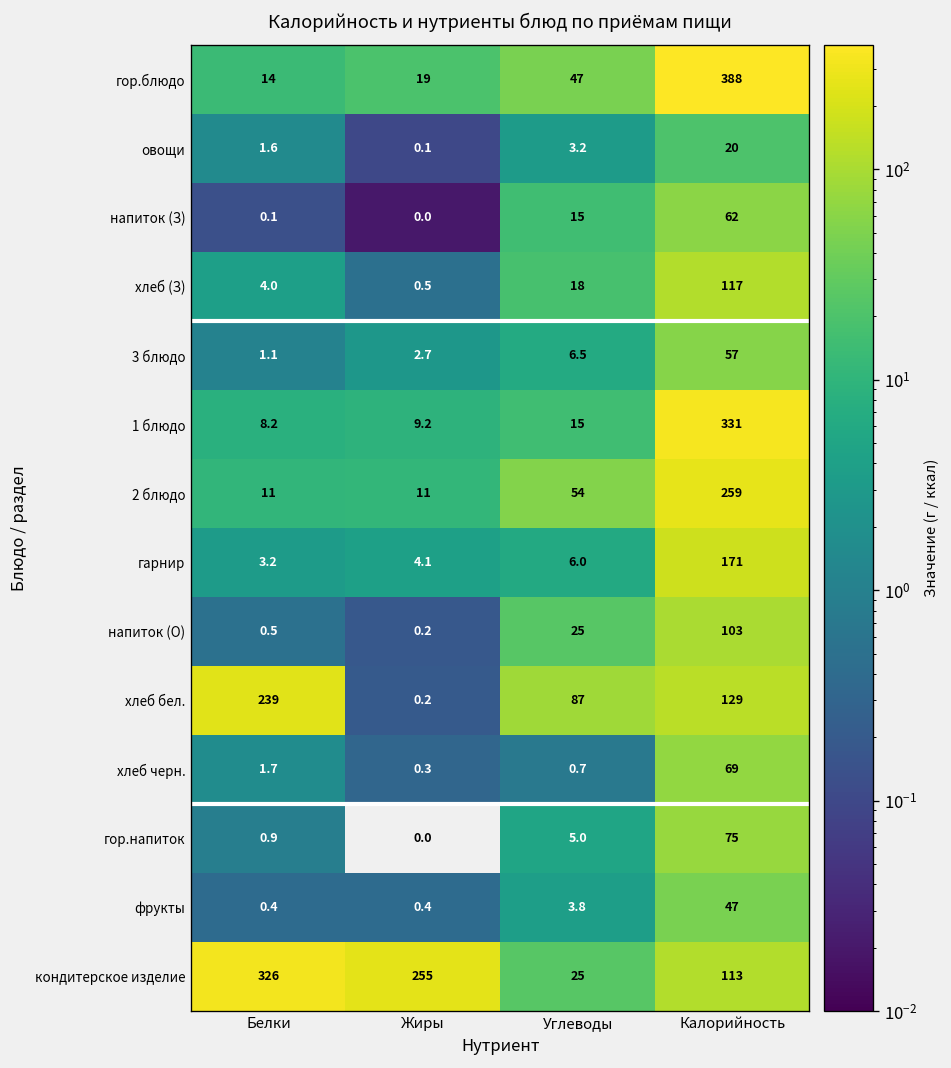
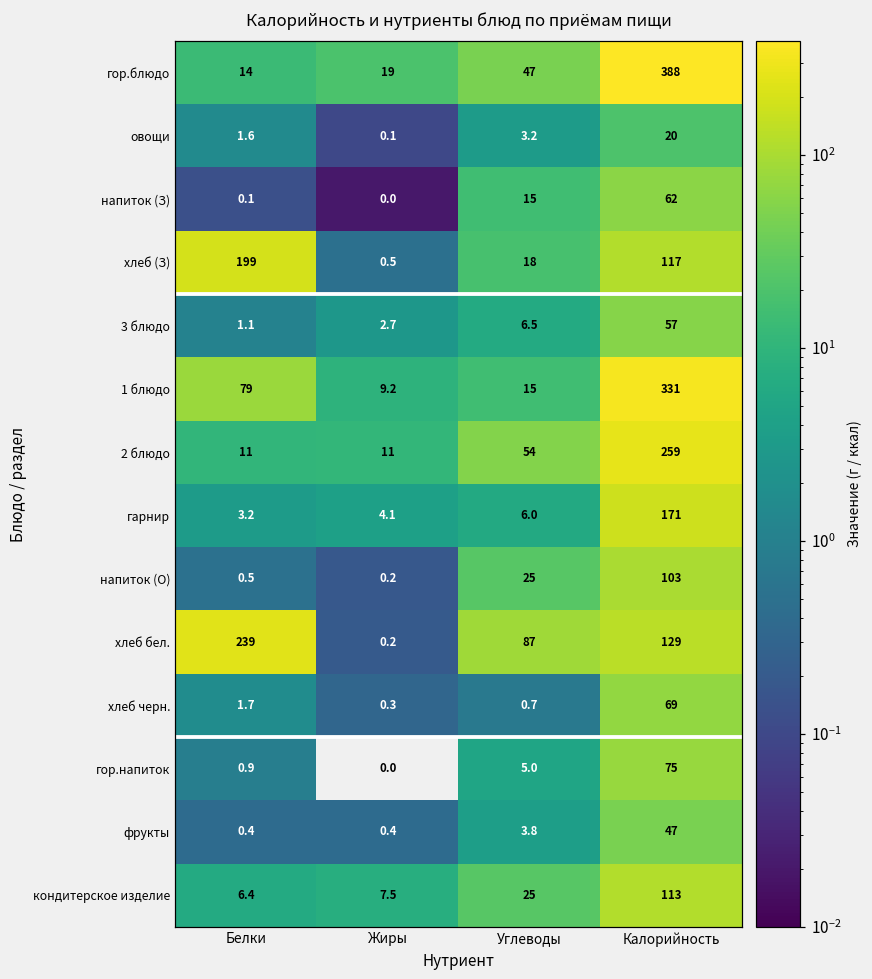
  {
    "гор.блюдо": {
      "Белки": 14,
      "Жиры": 19,
      "Углеводы": 47,
      "Калорийность": 388
    },
    "овощи": {
      "Белки": 1.6,
      "Жиры": 0.1,
      "Углеводы": 3.2,
      "Калорийность": 20
    },
    "напиток (З)": {
      "Белки": 0.1,
      "Жиры": 0.0,
      "Углеводы": 15,
      "Калорийность": 62
    },
    "хлеб (З)": {
-     "Белки": 4.0,
+     "Белки": 199,
      "Жиры": 0.5,
      "Углеводы": 18,
      "Калорийность": 117
    },
    "3 блюдо": {
      "Белки": 1.1,
      "Жиры": 2.7,
      "Углеводы": 6.5,
      "Калорийность": 57
    },
    "1 блюдо": {
-     "Белки": 8.2,
+     "Белки": 79,
      "Жиры": 9.2,
      "Углеводы": 15,
      "Калорийность": 331
    },
    "2 блюдо": {
      "Белки": 11,
      "Жиры": 11,
      "Углеводы": 54,
      "Калорийность": 259
    },
    "гарнир": {
      "Белки": 3.2,
      "Жиры": 4.1,
      "Углеводы": 6.0,
      "Калорийность": 171
    },
    "напиток (О)": {
      "Белки": 0.5,
      "Жиры": 0.2,
      "Углеводы": 25,
      "Калорийность": 103
    },
    "хлеб бел.": {
      "Белки": 239,
      "Жиры": 0.2,
      "Углеводы": 87,
      "Калорийность": 129
    },
    "хлеб черн.": {
      "Белки": 1.7,
      "Жиры": 0.3,
      "Углеводы": 0.7,
      "Калорийность": 69
    },
    "гор.напиток": {
      "Белки": 0.9,
      "Жиры": 0.0,
      "Углеводы": 5.0,
      "Калорийность": 75
    },
    "фрукты": {
      "Белки": 0.4,
      "Жиры": 0.4,
      "Углеводы": 3.8,
      "Калорийность": 47
    },
    "кондитерское изделие": {
-     "Белки": 326,
-     "Жиры": 255,
+     "Белки": 6.4,
+     "Жиры": 7.5,
      "Углеводы": 25,
      "Калорийность": 113
    }
  }
